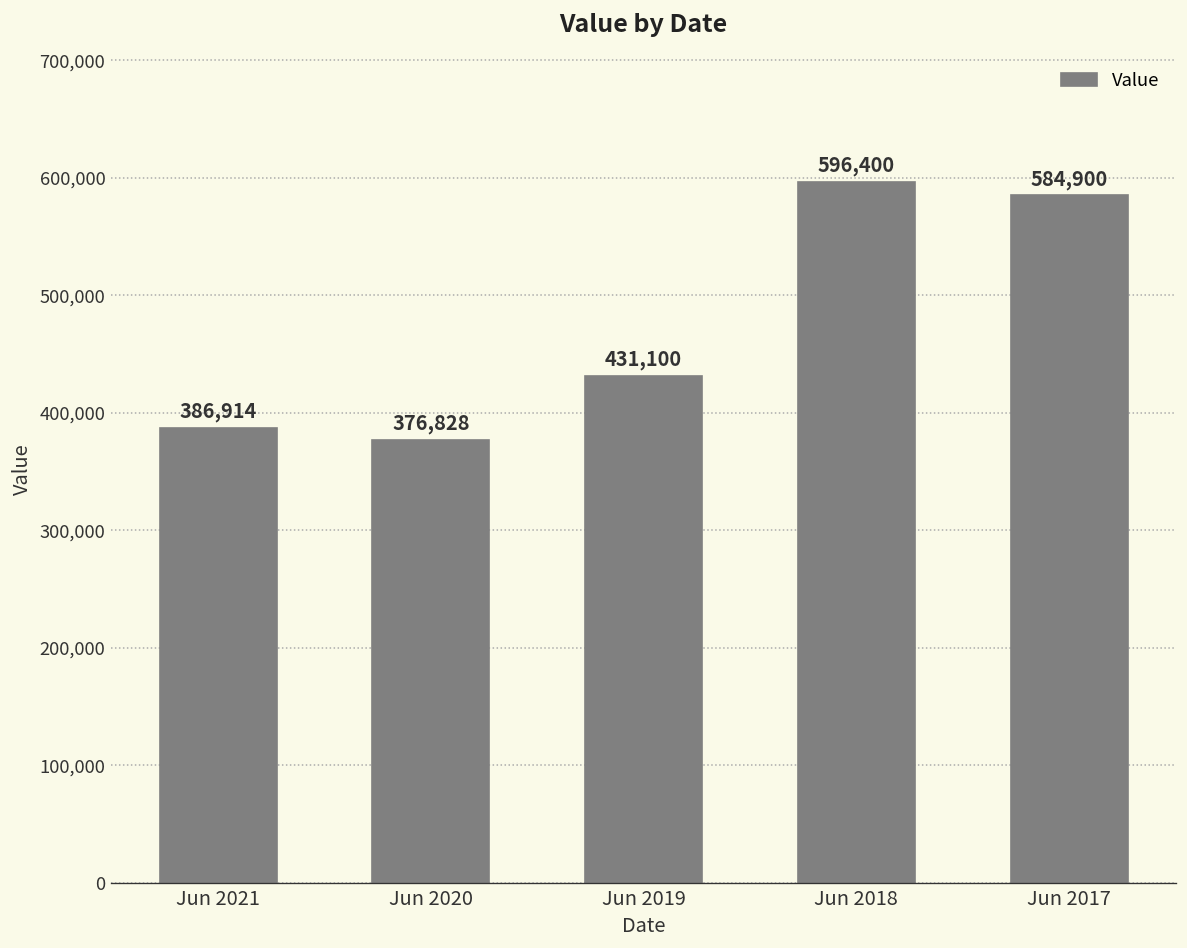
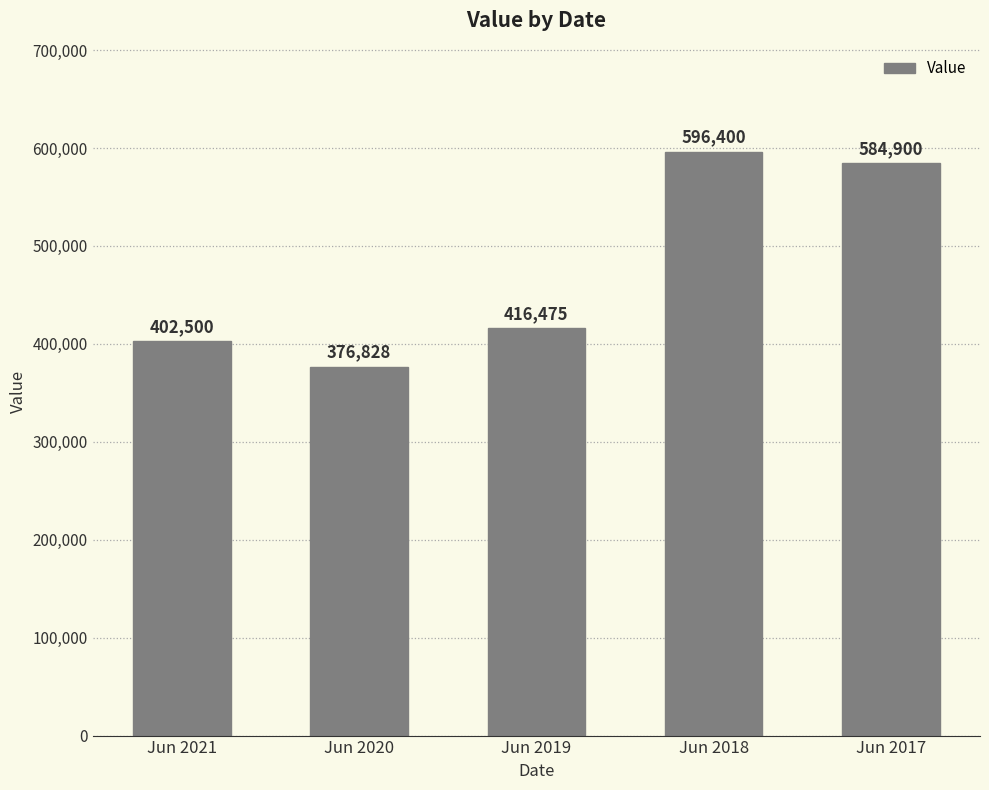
  {
-   "Jun 2021": "386,914",
+   "Jun 2021": "402,500",
    "Jun 2020": "376,828",
-   "Jun 2019": "431,100",
+   "Jun 2019": "416,475",
    "Jun 2018": "596,400",
    "Jun 2017": "584,900"
  }
